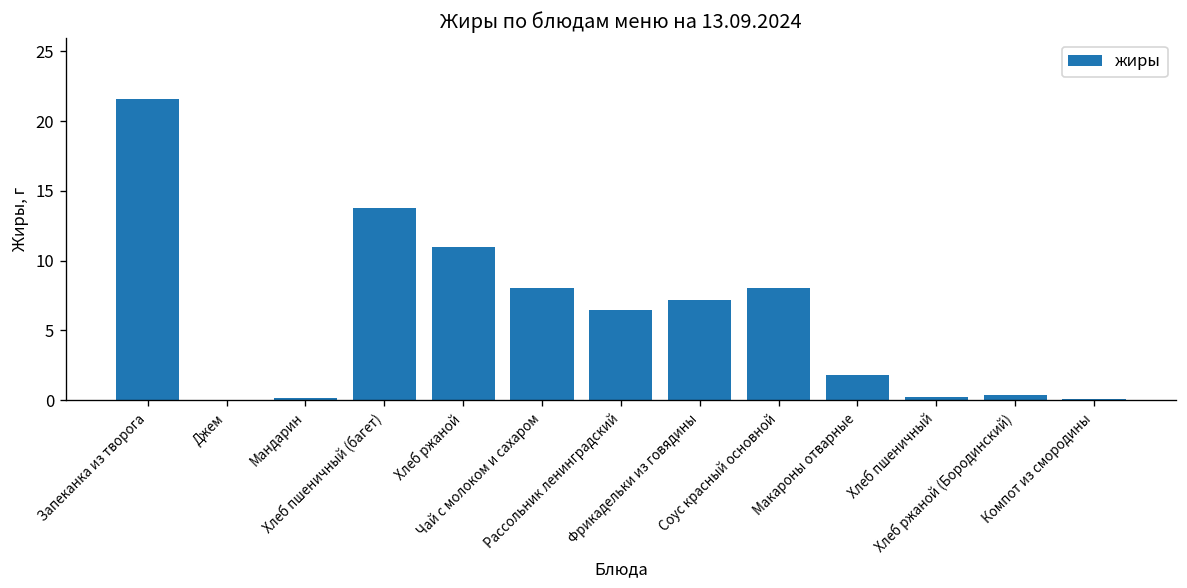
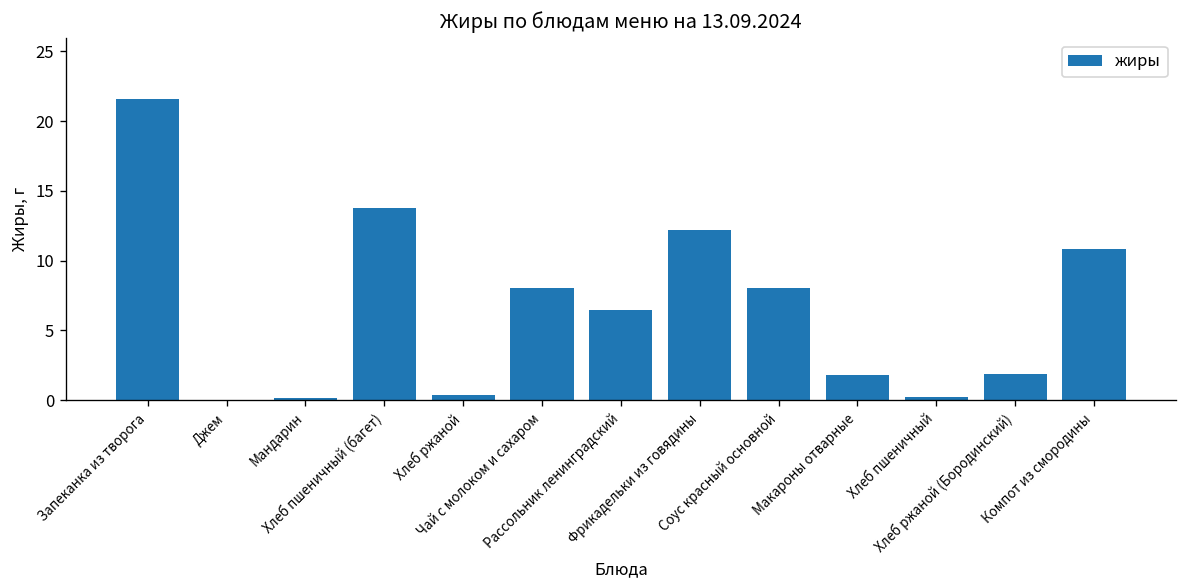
  {
    "Запеканка из творога": 21.6,
    "Джем": 0.0,
    "Хлеб пшеничный (багет)": 13.8,
-   "Хлеб ржаной": 11.0,
+   "Хлеб ржаной": 0.4,
    "Чай с молоком и сахаром": 8.0,
    "Рассольник ленинградский": 6.4,
-   "Фрикадельки из говядины": 7.2,
+   "Фрикадельки из говядины": 12.2,
    "Соус красный основной": 8.0,
    "Макароны отварные": 1.8,
-   "Хлеб ржаной (Бородинский)": 0.4,
-   "Компот из смородины": 0.1
+   "Хлеб ржаной (Бородинский)": 1.9,
+   "Компот из смородины": 10.8
  }
